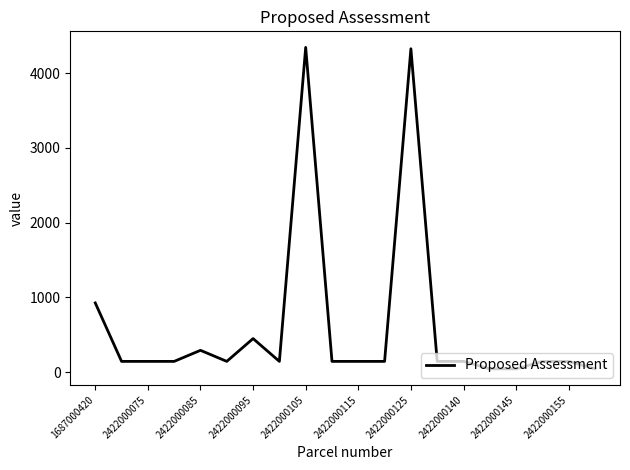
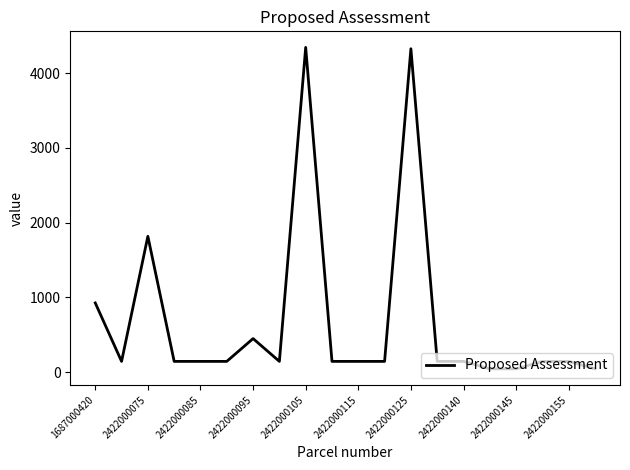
  {
    "1687000420": 900,
-   "2422000075": 100,
-   "2422000085": 300,
+   "2422000075": 1800,
+   "2422000085": 100,
    "2422000095": 500,
    "2422000105": 4300,
    "2422000115": 100,
    "2422000125": 4300
  }
